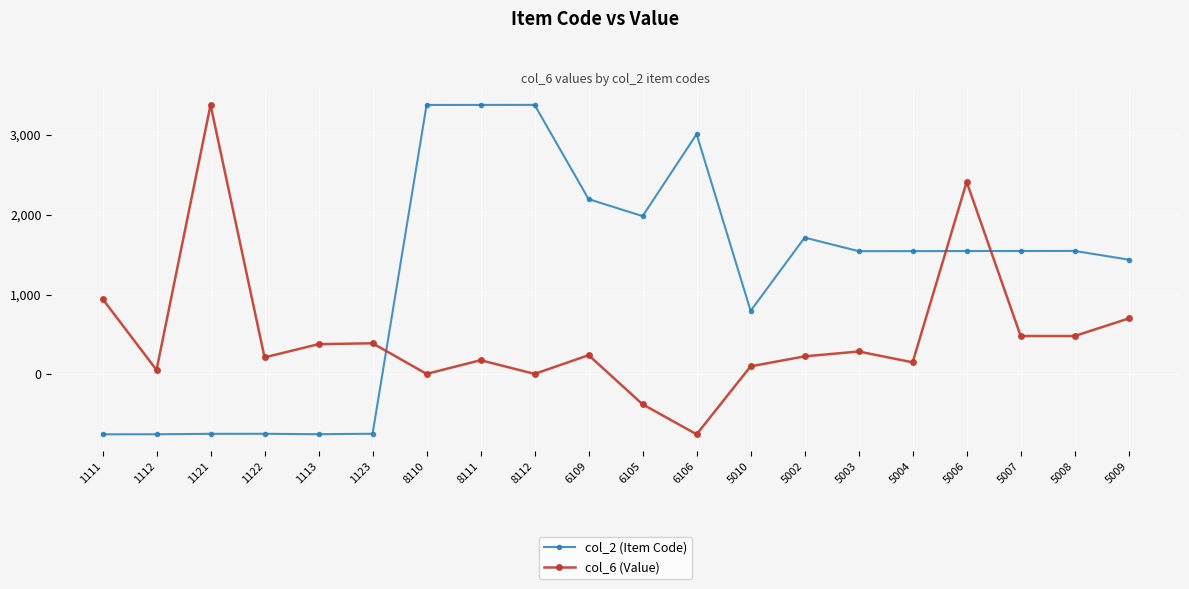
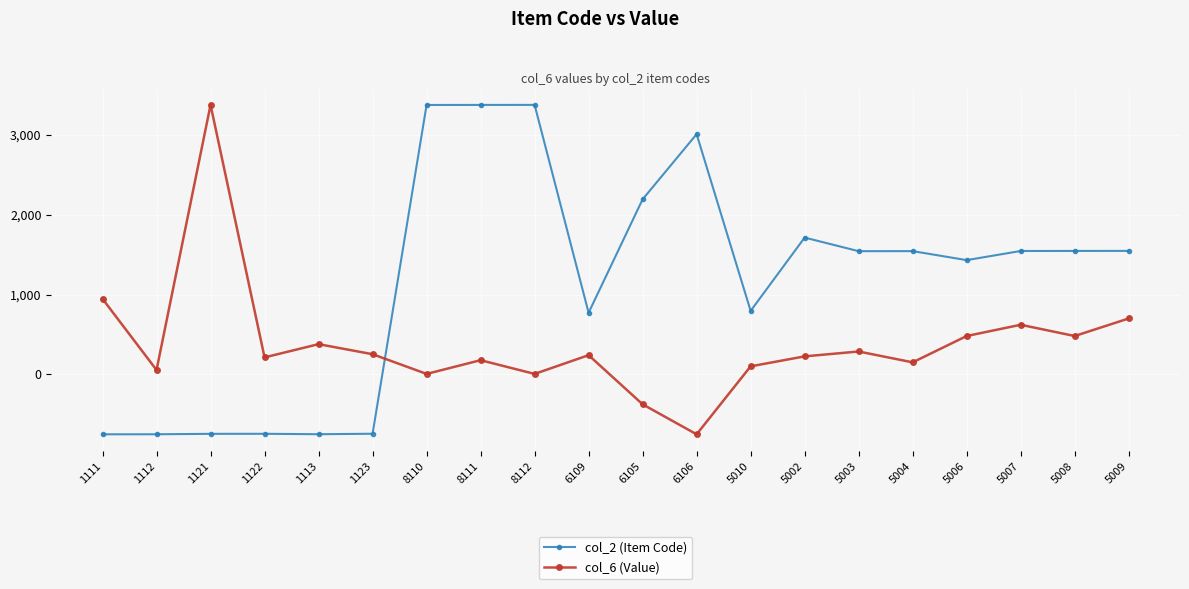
  {
    "col_2 (Item Code)": {
      "1111": "-800",
      "1112": "-800",
      "1121": "-700",
      "1122": "-700",
      "1113": "-800",
      "1123": "-700",
      "8110": "3,400",
      "8111": "3,400",
      "8112": "3,400",
-     "6109": "2,200",
-     "6105": "2,000",
+     "6109": "800",
+     "6105": "2,200",
      "6106": "3,000",
      "5010": "800",
      "5002": "1,700",
      "5003": "1,500",
      "5004": "1,500",
-     "5006": "1,500",
+     "5006": "1,400",
      "5007": "1,500",
      "5008": "1,500",
-     "5009": "1,400"
+     "5009": "1,500"
    },
    "col_6 (Value)": {
      "1111": "900",
      "1112": "100",
      "1121": "3,400",
      "1122": "200",
      "1113": "400",
-     "1123": "400",
+     "1123": "300",
      "8110": "0",
      "8111": "200",
      "8112": "0",
      "6109": "200",
      "6105": "-400",
      "6106": "-800",
      "5010": "100",
      "5002": "200",
      "5003": "300",
      "5004": "200",
-     "5006": "2,400",
-     "5007": "500",
+     "5006": "500",
+     "5007": "600",
      "5008": "500",
      "5009": "700"
    }
  }
